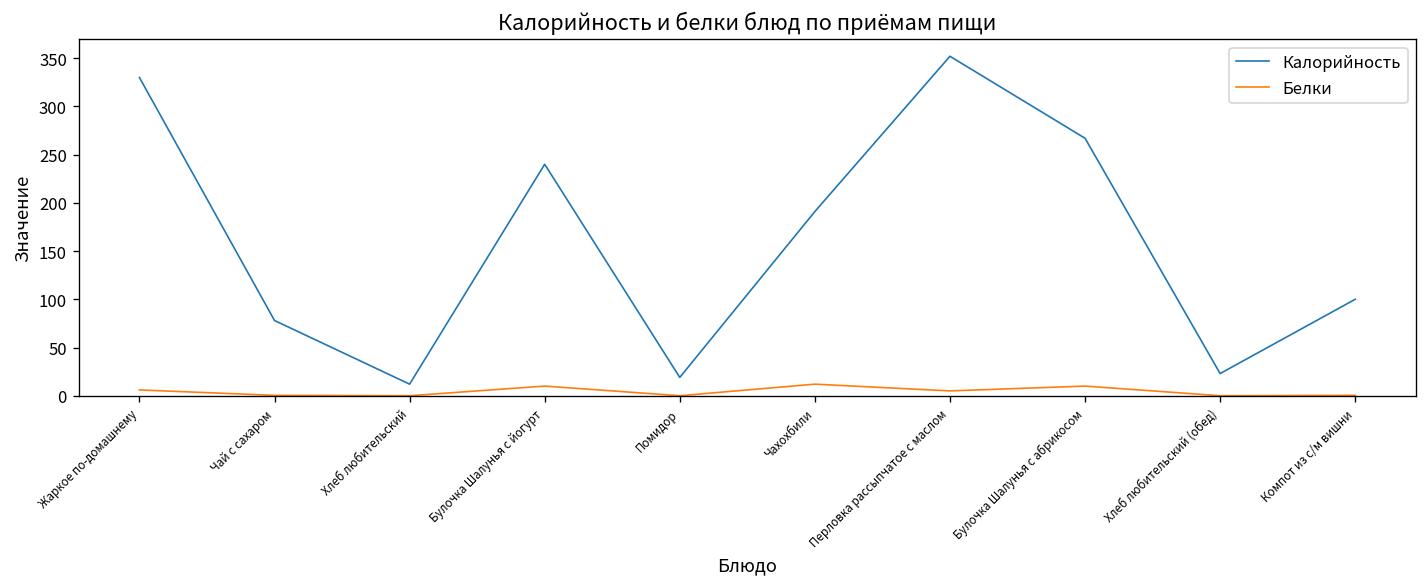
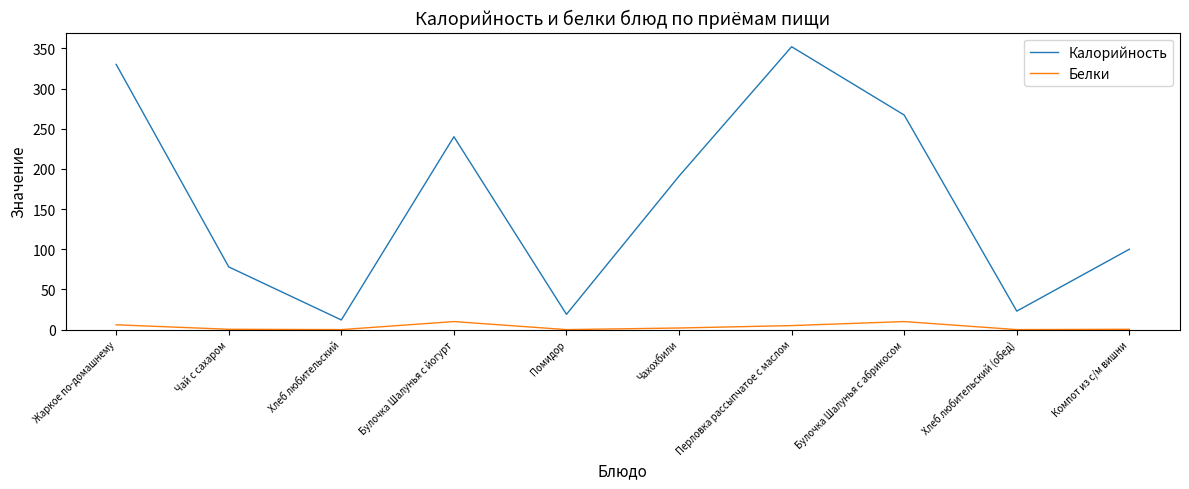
  {
    "Калорийность": {
      "Жаркое по-домашнему": 330,
      "Чай с сахаром": 80,
      "Хлеб любительский": 10,
      "Булочка Шалунья с йогурт": 240,
      "Помидор": 20,
      "Чахохбили": 190,
      "Перловка рассыпчатое с маслом": 350,
      "Булочка Шалунья с абрикосом": 270,
      "Хлеб любительский (обед)": 20,
      "Компот из с/м вишни": 100
    },
    "Белки": {
      "Жаркое по-домашнему": 10,
      "Чай с сахаром": 0,
      "Хлеб любительский": 0,
      "Булочка Шалунья с йогурт": 10,
      "Помидор": 0,
-     "Чахохбили": 10,
+     "Чахохбили": 0,
      "Перловка рассыпчатое с маслом": 10,
      "Булочка Шалунья с абрикосом": 10,
      "Хлеб любительский (обед)": 0,
      "Компот из с/м вишни": 0
    }
  }
